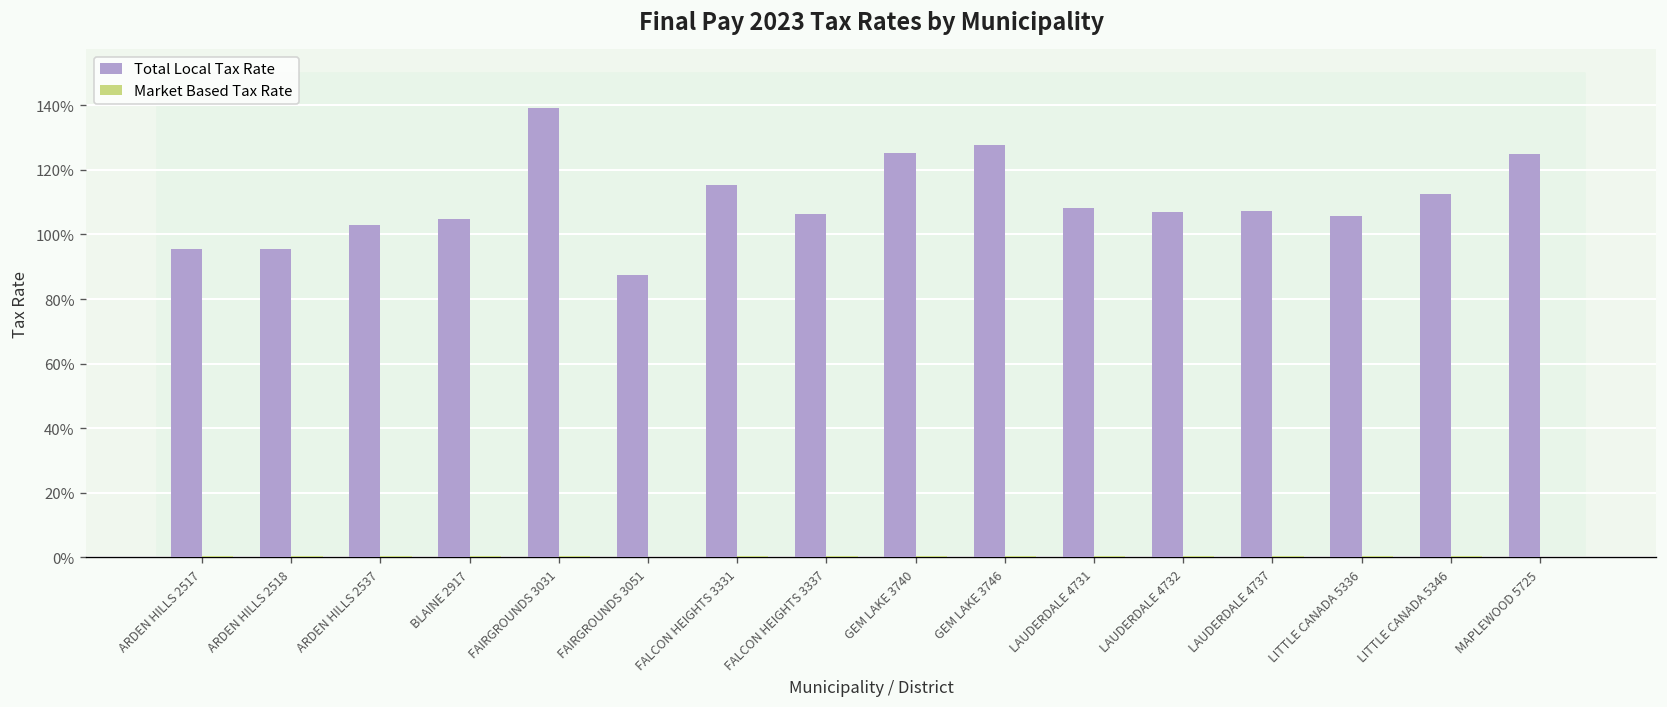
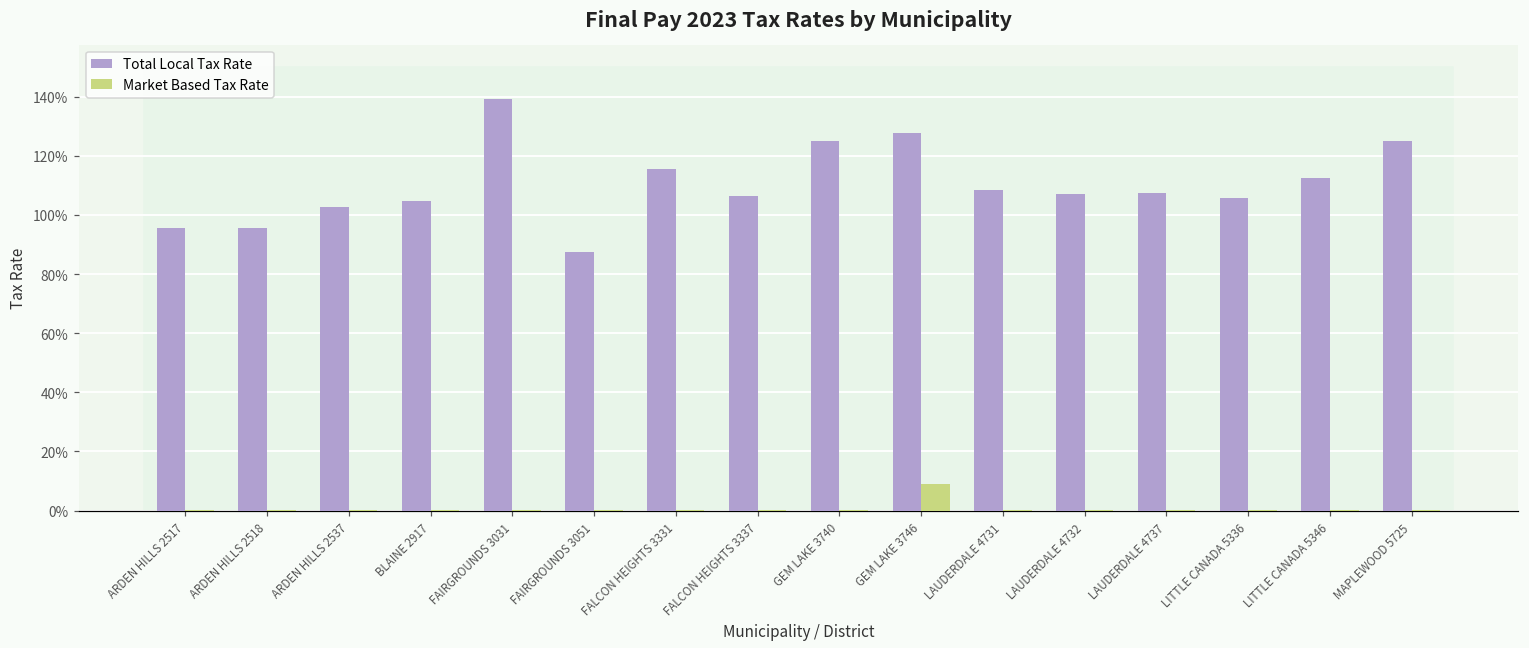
  {
    "Total Local Tax Rate": {
      "ARDEN HILLS 2517": "96%",
      "ARDEN HILLS 2518": "96%",
      "ARDEN HILLS 2537": "103%",
      "BLAINE 2917": "105%",
      "FAIRGROUNDS 3031": "139%",
      "FAIRGROUNDS 3051": "88%",
      "FALCON HEIGHTS 3331": "115%",
      "FALCON HEIGHTS 3337": "106%",
      "GEM LAKE 3740": "125%",
      "GEM LAKE 3746": "128%",
      "LAUDERDALE 4731": "108%",
      "LAUDERDALE 4732": "107%",
      "LAUDERDALE 4737": "107%",
      "LITTLE CANADA 5336": "106%",
      "LITTLE CANADA 5346": "113%",
      "MAPLEWOOD 5725": "125%"
    },
    "Market Based Tax Rate": {
-     "GEM LAKE 3746": "0%"
+     "GEM LAKE 3746": "9%"
    }
  }
